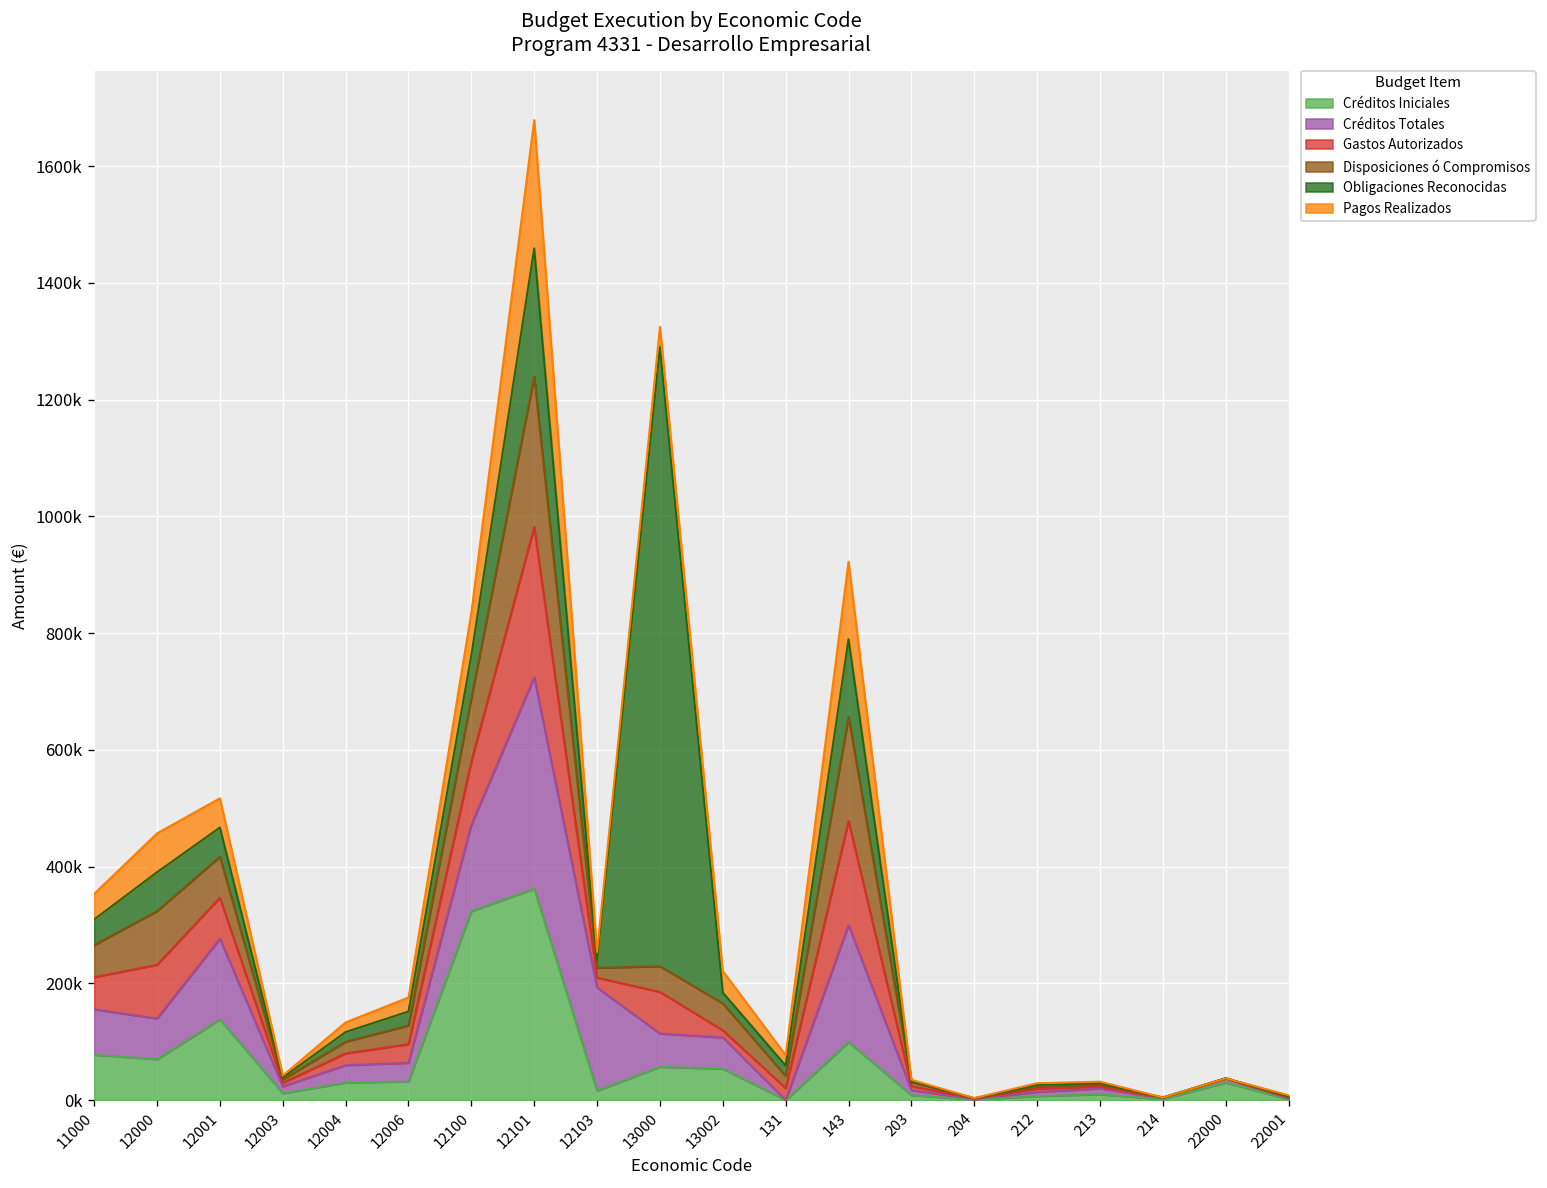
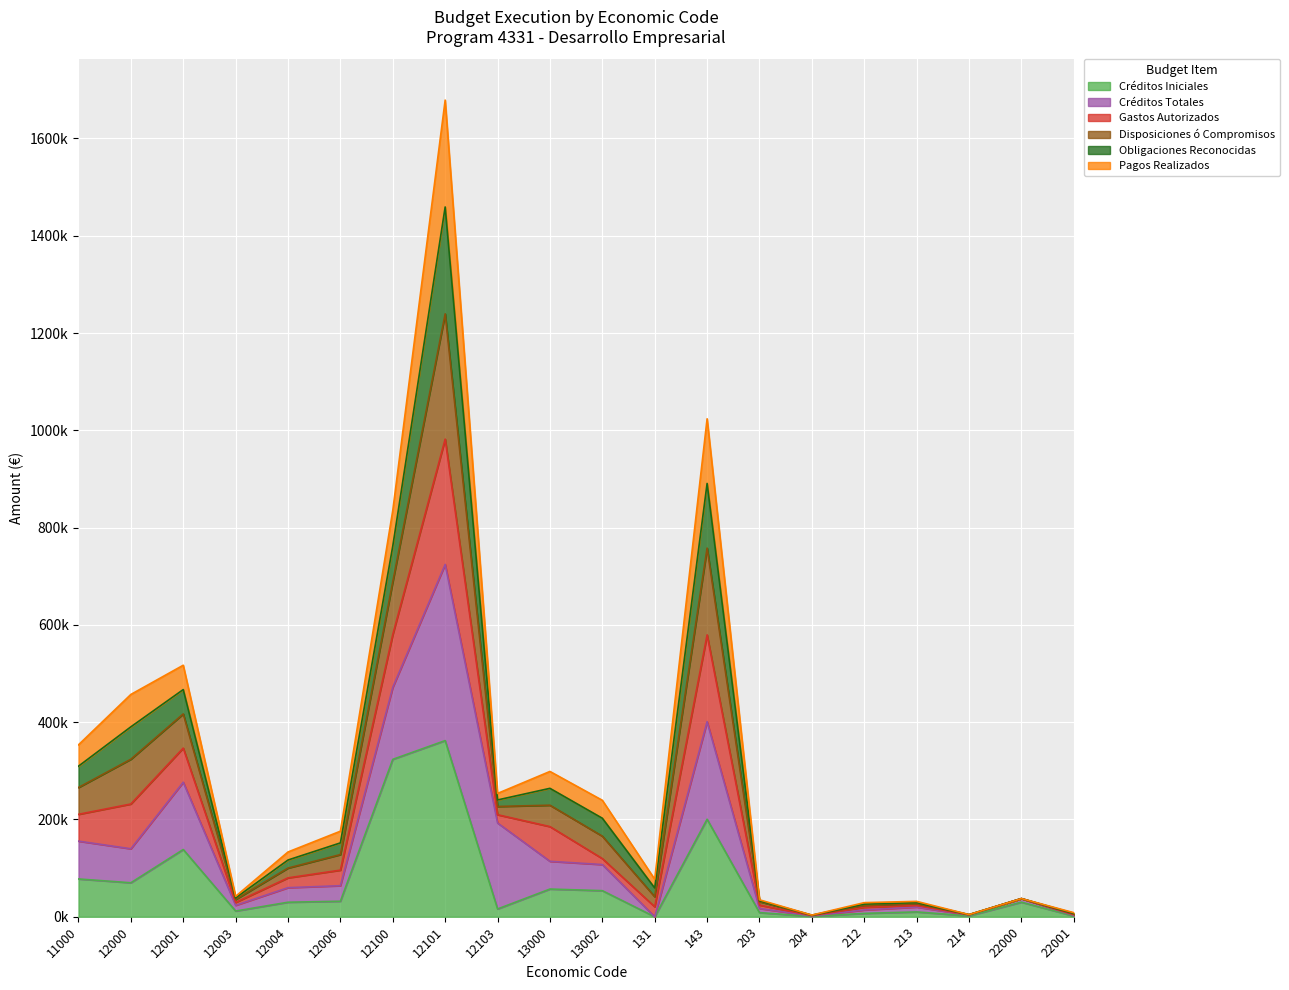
  {
    "Créditos Iniciales": {
      "11000": 80000,
      "12000": 70000,
      "12001": 140000,
      "12003": 10000,
      "12004": 30000,
      "12006": 30000,
      "12100": 320000,
      "12101": 360000,
      "12103": 20000,
      "13000": 60000,
      "13002": 50000,
-     "143": 100000,
+     "143": 200000,
      "203": 10000,
      "212": 10000,
      "213": 10000,
      "22000": 30000
    },
    "Créditos Totales": {
      "11000": 80000,
      "12000": 70000,
      "12001": 140000,
      "12003": 10000,
      "12004": 30000,
      "12006": 30000,
      "12100": 150000,
      "12101": 360000,
      "12103": 180000,
      "13000": 60000,
      "13002": 50000,
      "143": 200000,
      "203": 10000,
      "212": 10000
    },
    "Gastos Autorizados": {
      "11000": 60000,
      "12000": 90000,
      "12001": 70000,
      "12003": 10000,
      "12004": 20000,
      "12006": 30000,
      "12100": 110000,
      "12101": 260000,
      "12103": 20000,
      "13000": 70000,
      "13002": 10000,
      "131": 20000,
      "143": 180000,
      "203": 10000
    },
    "Disposiciones ó Compromisos": {
      "11000": 60000,
      "12000": 90000,
      "12001": 70000,
      "12004": 20000,
      "12006": 30000,
      "12100": 110000,
      "12101": 260000,
      "12103": 20000,
      "13000": 40000,
      "13002": 50000,
      "131": 20000,
      "143": 180000
    },
    "Obligaciones Reconocidas": {
      "11000": 40000,
      "12000": 70000,
      "12001": 50000,
      "12004": 20000,
      "12006": 20000,
      "12100": 70000,
      "12101": 220000,
      "12103": 10000,
-     "13000": 1060000,
-     "13002": 20000,
+     "13000": 30000,
+     "13002": 40000,
      "131": 20000,
      "143": 130000
    },
    "Pagos Realizados": {
      "11000": 40000,
      "12000": 70000,
      "12001": 50000,
      "12004": 20000,
      "12006": 20000,
      "12100": 70000,
      "12101": 220000,
      "12103": 10000,
      "13000": 30000,
      "13002": 40000,
      "131": 20000,
      "143": 130000
    }
  }
